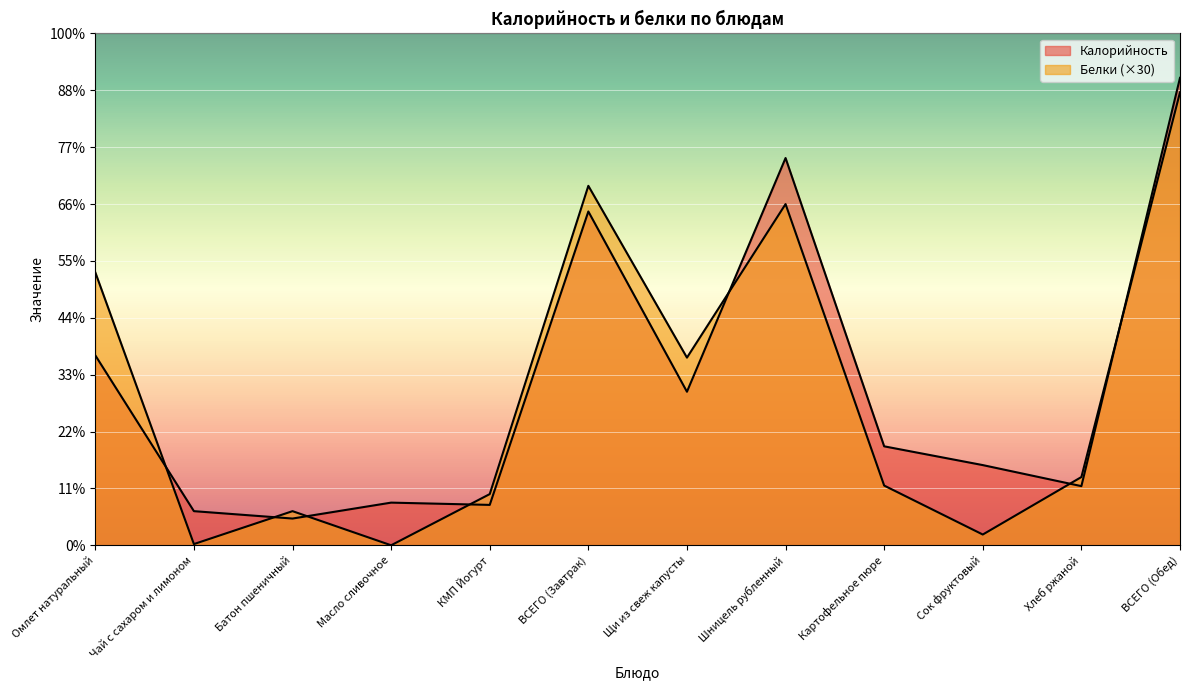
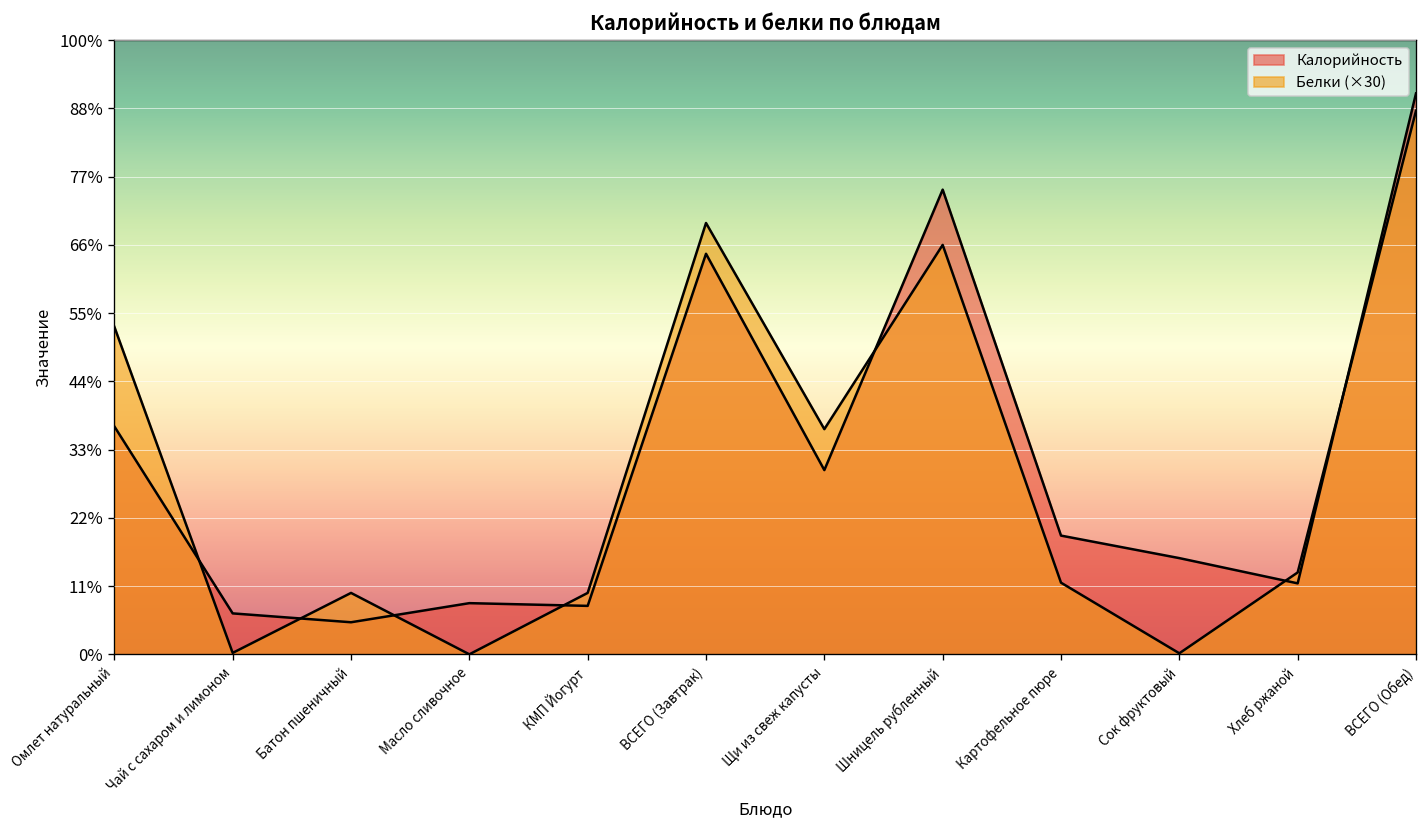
  {
    "Калорийность": {
      "Омлет натуральный": "37%",
      "Чай с сахаром и лимоном": "7%",
      "Батон пшеничный": "5%",
      "Масло сливочное": "8%",
      "КМП Йогурт": "8%",
      "ВСЕГО (Завтрак)": "65%",
      "Щи из свеж капусты": "30%",
      "Шницель рубленный": "76%",
      "Картофельное пюре": "19%",
      "Сок фруктовый": "16%",
      "Хлеб ржаной": "12%",
      "ВСЕГО (Обед)": "91%"
    },
    "Белки (×30)": {
      "Омлет натуральный": "53%",
      "Чай с сахаром и лимоном": "0%",
-     "Батон пшеничный": "7%",
+     "Батон пшеничный": "10%",
      "Масло сливочное": "0%",
      "КМП Йогурт": "10%",
      "ВСЕГО (Завтрак)": "70%",
      "Щи из свеж капусты": "37%",
      "Шницель рубленный": "67%",
      "Картофельное пюре": "12%",
-     "Сок фруктовый": "2%",
+     "Сок фруктовый": "0%",
      "Хлеб ржаной": "13%",
      "ВСЕГО (Обед)": "89%"
    }
  }
